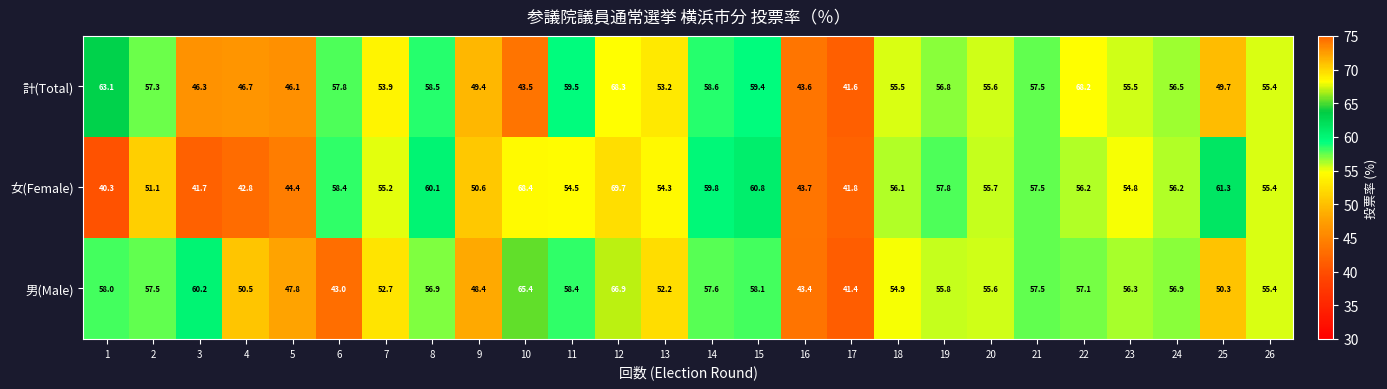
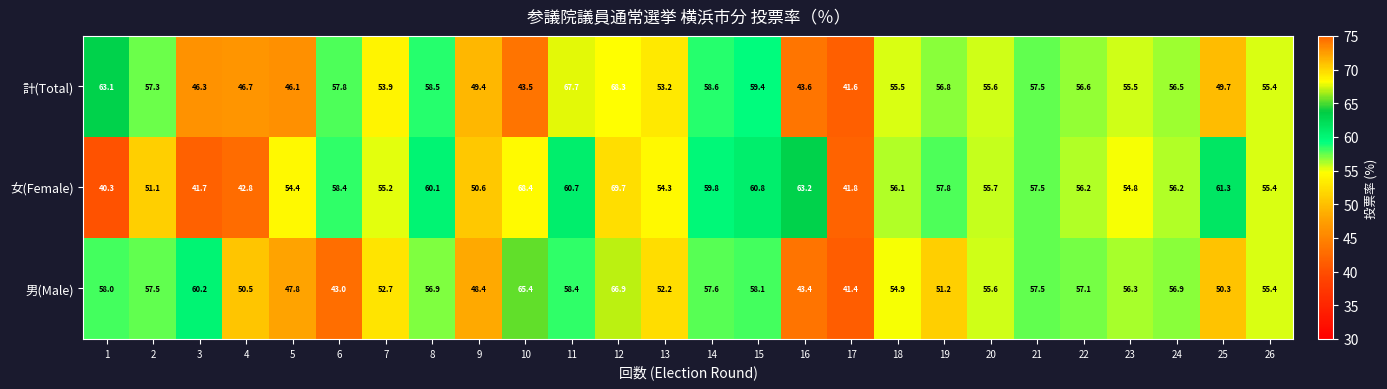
  {
    "計(Total)": {
      "1": 63.1,
      "2": 57.3,
      "3": 46.3,
      "4": 46.7,
      "5": 46.1,
      "6": 57.8,
      "7": 53.9,
      "8": 58.5,
      "9": 49.4,
      "10": 43.5,
-     "11": 59.5,
+     "11": 67.7,
      "12": 68.3,
      "13": 53.2,
      "14": 58.6,
      "15": 59.4,
      "16": 43.6,
      "17": 41.6,
      "18": 55.5,
      "19": 56.8,
      "20": 55.6,
      "21": 57.5,
-     "22": 68.2,
+     "22": 56.6,
      "23": 55.5,
      "24": 56.5,
      "25": 49.7,
      "26": 55.4
    },
    "女(Female)": {
      "1": 40.3,
      "2": 51.1,
      "3": 41.7,
      "4": 42.8,
-     "5": 44.4,
+     "5": 54.4,
      "6": 58.4,
      "7": 55.2,
      "8": 60.1,
      "9": 50.6,
      "10": 68.4,
-     "11": 54.5,
+     "11": 60.7,
      "12": 69.7,
      "13": 54.3,
      "14": 59.8,
      "15": 60.8,
-     "16": 43.7,
+     "16": 63.2,
      "17": 41.8,
      "18": 56.1,
      "19": 57.8,
      "20": 55.7,
      "21": 57.5,
      "22": 56.2,
      "23": 54.8,
      "24": 56.2,
      "25": 61.3,
      "26": 55.4
    },
    "男(Male)": {
      "1": 58.0,
      "2": 57.5,
      "3": 60.2,
      "4": 50.5,
      "5": 47.8,
      "6": 43.0,
      "7": 52.7,
      "8": 56.9,
      "9": 48.4,
      "10": 65.4,
      "11": 58.4,
      "12": 66.9,
      "13": 52.2,
      "14": 57.6,
      "15": 58.1,
      "16": 43.4,
      "17": 41.4,
      "18": 54.9,
-     "19": 55.8,
+     "19": 51.2,
      "20": 55.6,
      "21": 57.5,
      "22": 57.1,
      "23": 56.3,
      "24": 56.9,
      "25": 50.3,
      "26": 55.4
    }
  }
